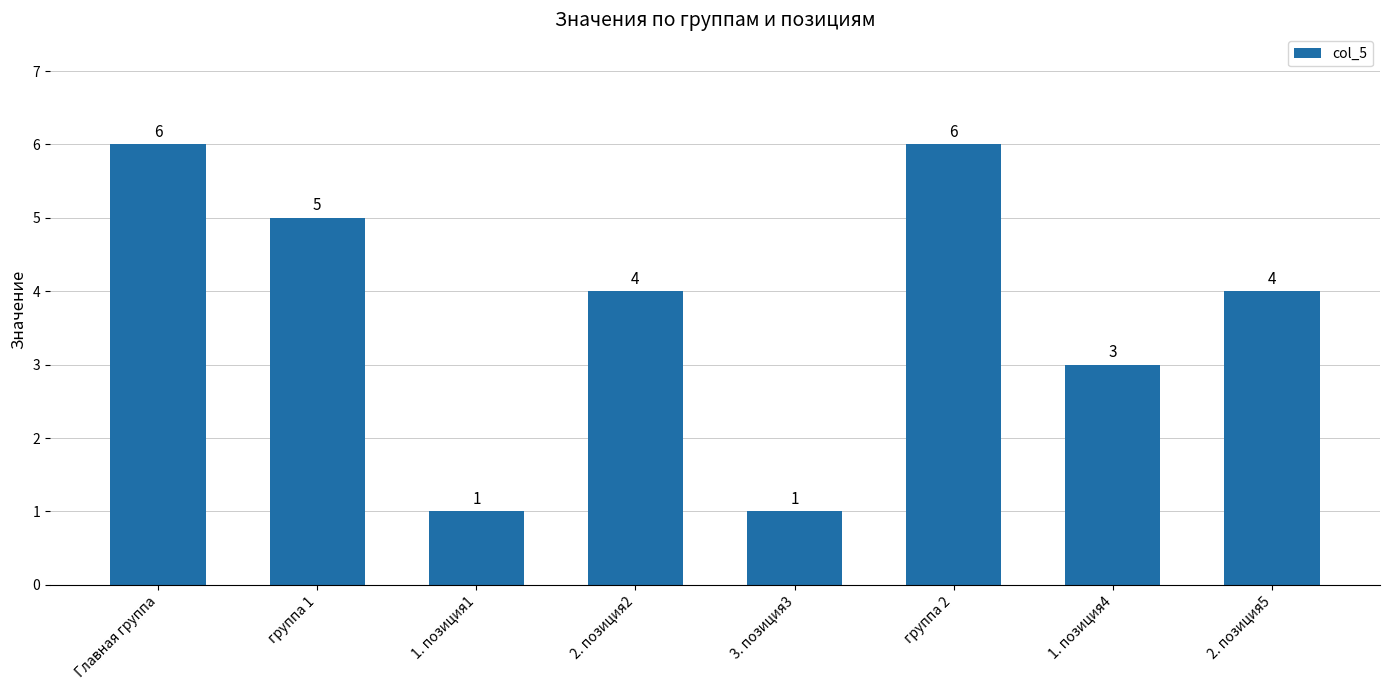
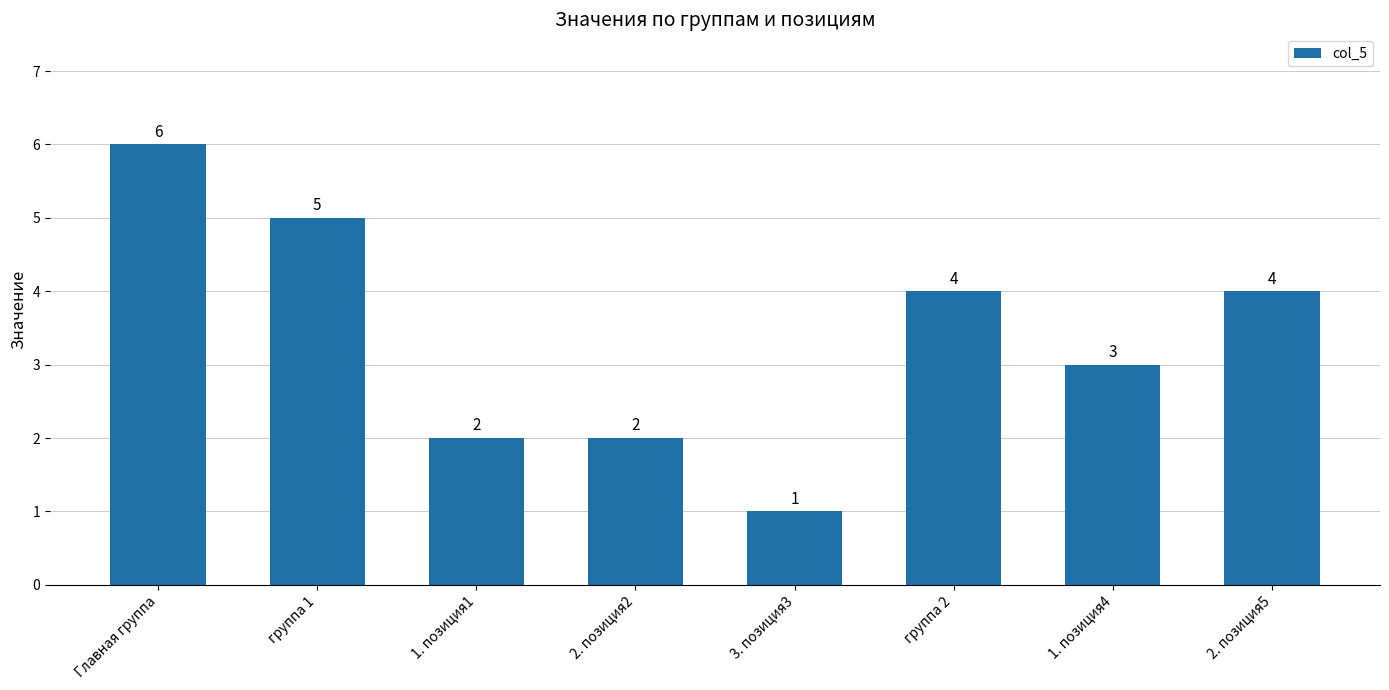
  {
    "Главная группа": 6,
    "группа 1": 5,
-   "1. позиция1": 1,
-   "2. позиция2": 4,
+   "1. позиция1": 2,
+   "2. позиция2": 2,
    "3. позиция3": 1,
-   "группа 2": 6,
+   "группа 2": 4,
    "1. позиция4": 3,
    "2. позиция5": 4
  }
